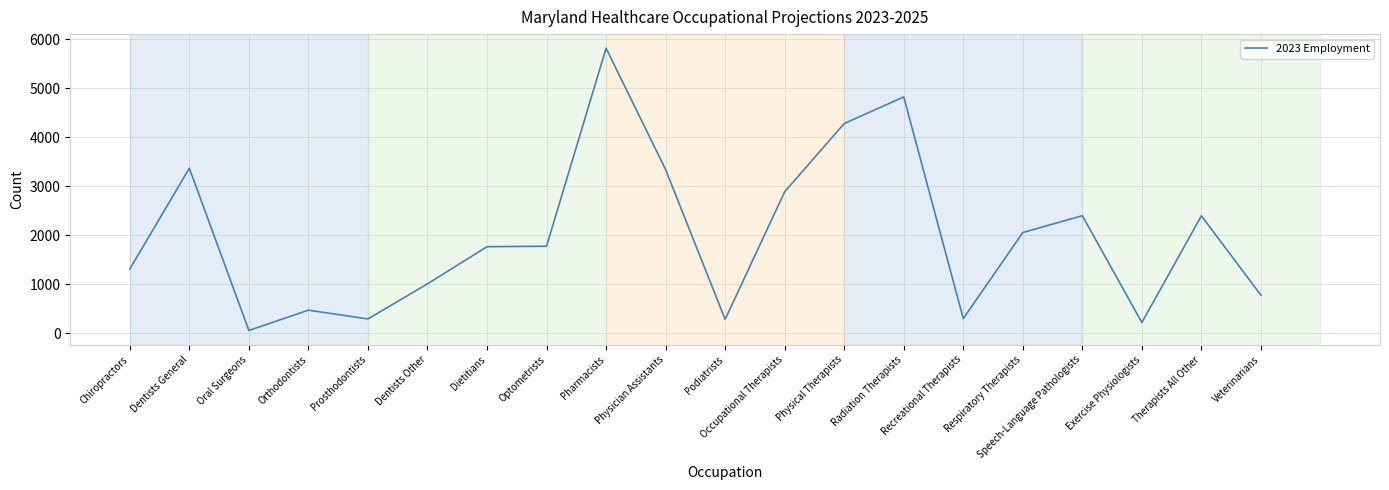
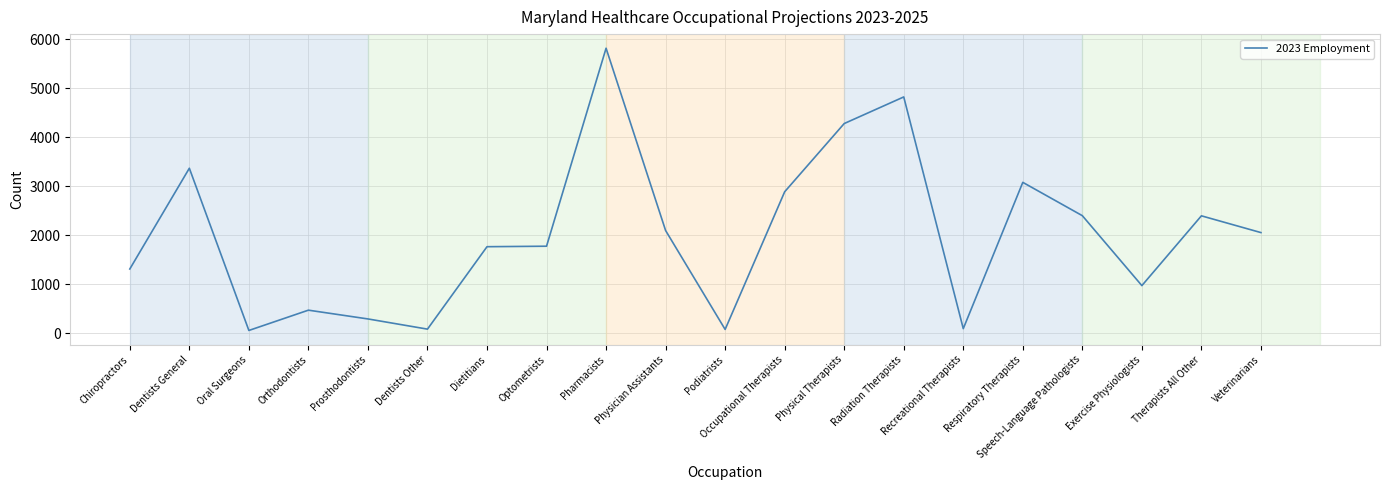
  {
    "Chiropractors": 1300,
    "Dentists General": 3400,
    "Oral Surgeons": 100,
    "Orthodontists": 500,
    "Prosthodontists": 300,
-   "Dentists Other": 1000,
+   "Dentists Other": 100,
    "Dietitians": 1800,
    "Optometrists": 1800,
    "Pharmacists": 5800,
-   "Physician Assistants": 3300,
-   "Podiatrists": 300,
+   "Physician Assistants": 2100,
+   "Podiatrists": 100,
    "Occupational Therapists": 2900,
    "Physical Therapists": 4300,
    "Radiation Therapists": 4800,
-   "Recreational Therapists": 300,
-   "Respiratory Therapists": 2100,
+   "Recreational Therapists": 100,
+   "Respiratory Therapists": 3100,
    "Speech-Language Pathologists": 2400,
-   "Exercise Physiologists": 200,
+   "Exercise Physiologists": 1000,
    "Therapists All Other": 2400,
-   "Veterinarians": 800
+   "Veterinarians": 2100
  }
